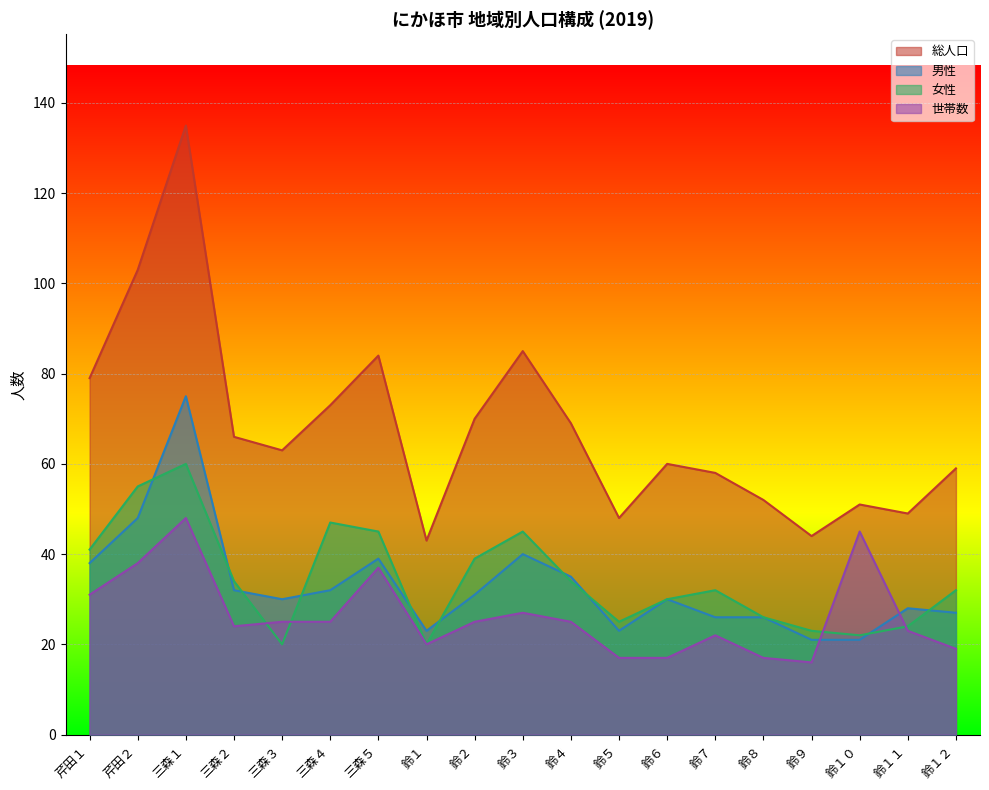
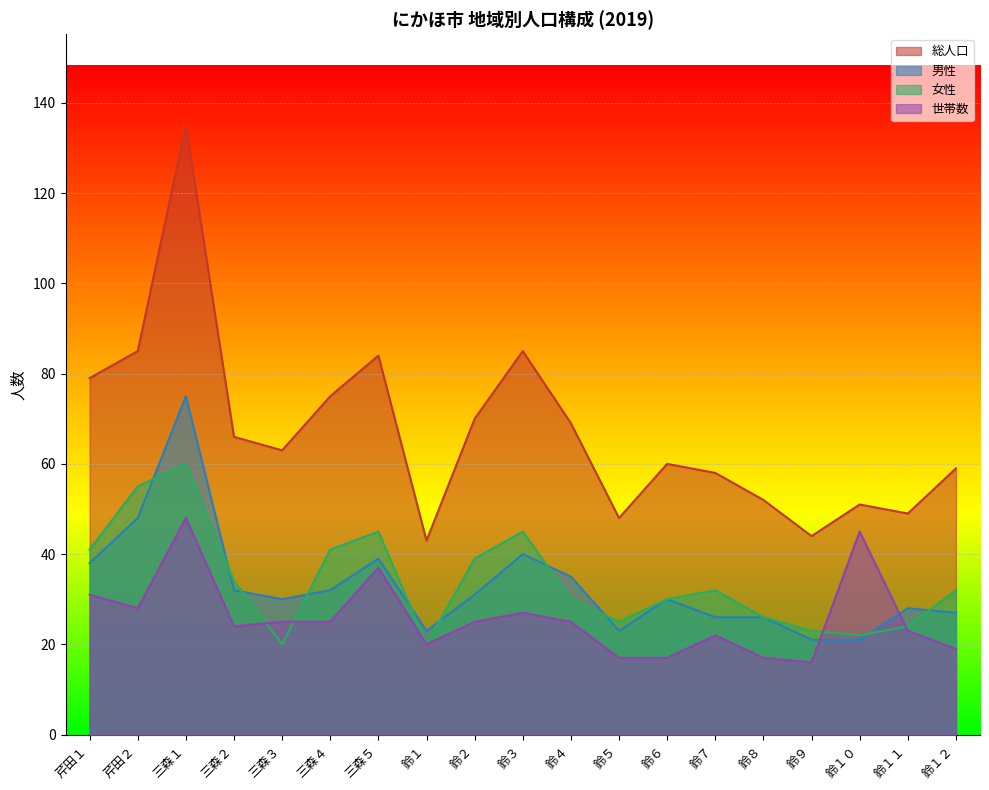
  {
    "総人口": {
      "芹田１": 79,
-     "芹田２": 103,
+     "芹田２": 85,
      "三森１": 135,
      "三森２": 66,
      "三森３": 63,
-     "三森４": 73,
+     "三森４": 75,
      "三森５": 84,
      "鈴１": 43,
      "鈴２": 70,
      "鈴３": 85,
      "鈴４": 69,
      "鈴５": 48,
      "鈴６": 60,
      "鈴７": 58,
      "鈴８": 52,
      "鈴９": 44,
      "鈴１０": 51,
      "鈴１１": 49,
      "鈴１２": 59
    },
    "男性": {
      "芹田１": 38,
      "芹田２": 48,
      "三森１": 75,
      "三森２": 32,
      "三森３": 30,
      "三森４": 32,
      "三森５": 39,
      "鈴１": 23,
      "鈴２": 31,
      "鈴３": 40,
      "鈴４": 35,
      "鈴５": 23,
      "鈴７": 26,
      "鈴９": 21,
      "鈴１０": 21,
      "鈴１１": 28,
      "鈴１２": 27
    },
    "女性": {
      "芹田１": 41,
      "芹田２": 55,
      "三森１": 60,
      "三森２": 34,
      "三森３": 20,
-     "三森４": 47,
+     "三森４": 41,
      "三森５": 45,
      "鈴２": 39,
      "鈴３": 45,
-     "鈴４": 34,
+     "鈴４": 30,
      "鈴５": 25,
      "鈴７": 32,
      "鈴９": 23,
      "鈴１０": 22,
      "鈴１１": 24,
      "鈴１２": 32
    },
    "世帯数": {
      "芹田１": 31,
-     "芹田２": 38,
+     "芹田２": 28,
      "三森１": 48,
      "三森２": 24,
      "三森３": 25,
      "三森４": 25,
      "三森５": 37,
      "鈴２": 25,
      "鈴３": 27,
      "鈴４": 25,
      "鈴５": 17,
      "鈴６": 17,
      "鈴７": 22,
      "鈴８": 17,
      "鈴９": 16,
      "鈴１０": 45,
      "鈴１１": 23,
      "鈴１２": 19
    }
  }
